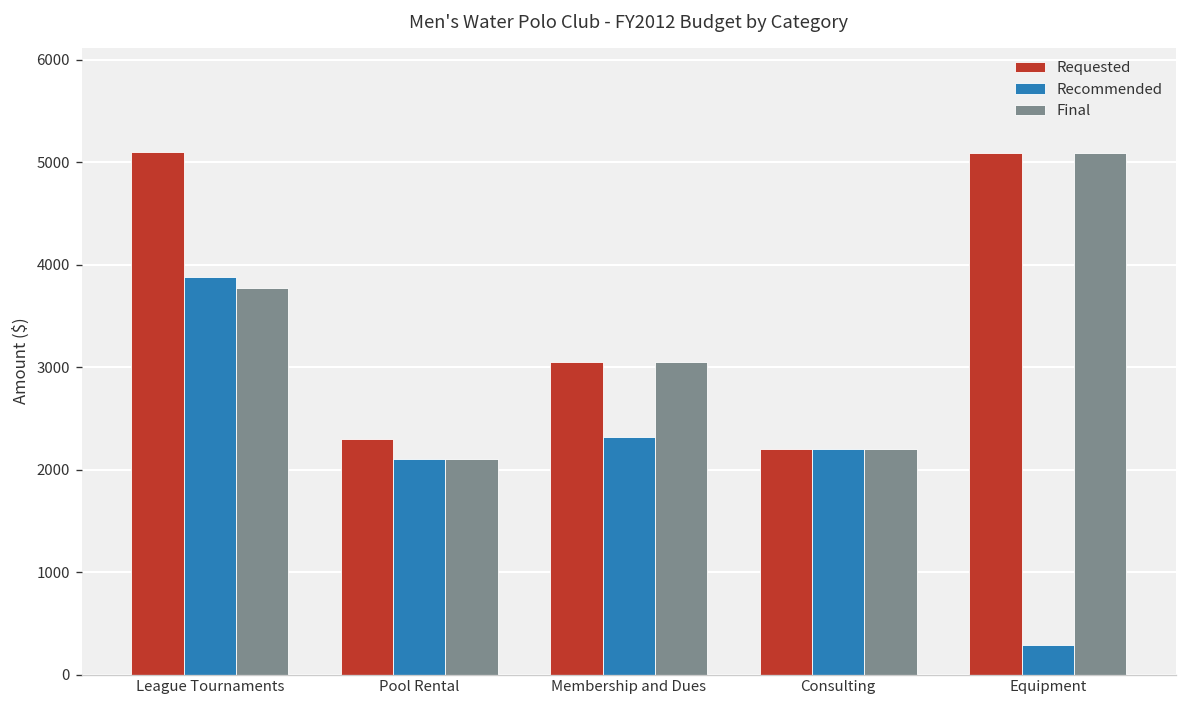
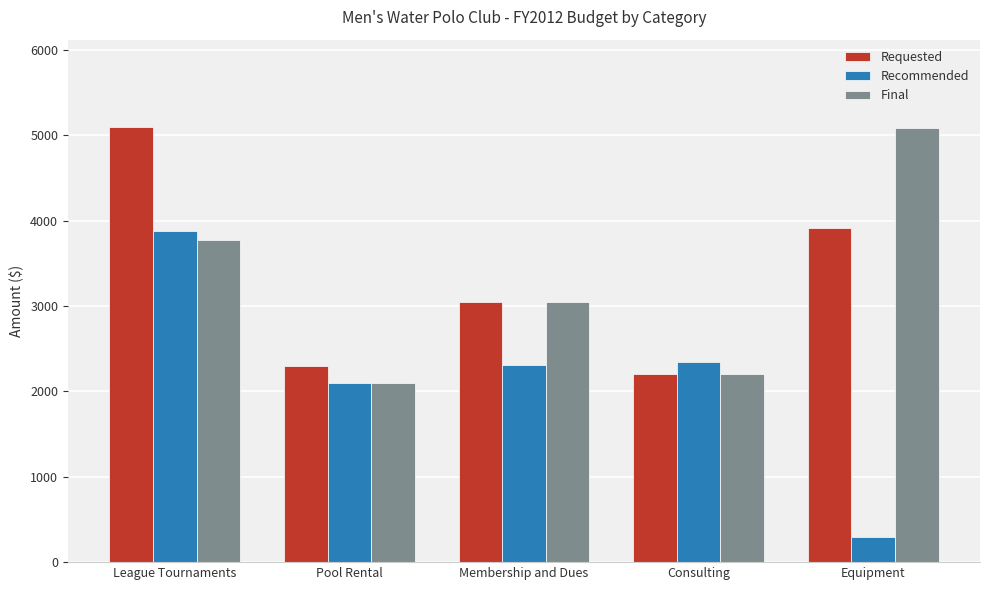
  {
    "Requested": {
      "League Tournaments": 5100,
      "Pool Rental": 2300,
      "Membership and Dues": 3100,
      "Consulting": 2200,
-     "Equipment": 5100
+     "Equipment": 3900
    },
    "Recommended": {
      "League Tournaments": 3900,
      "Pool Rental": 2100,
      "Membership and Dues": 2300,
-     "Consulting": 2200,
+     "Consulting": 2300,
      "Equipment": 300
    },
    "Final": {
      "League Tournaments": 3800,
      "Pool Rental": 2100,
      "Membership and Dues": 3100,
      "Consulting": 2200,
      "Equipment": 5100
    }
  }
